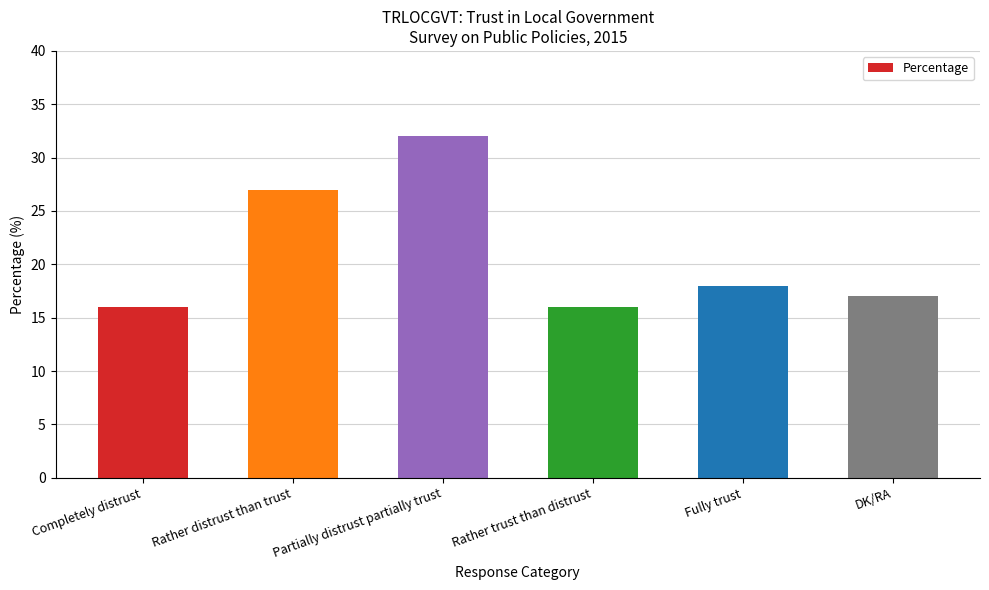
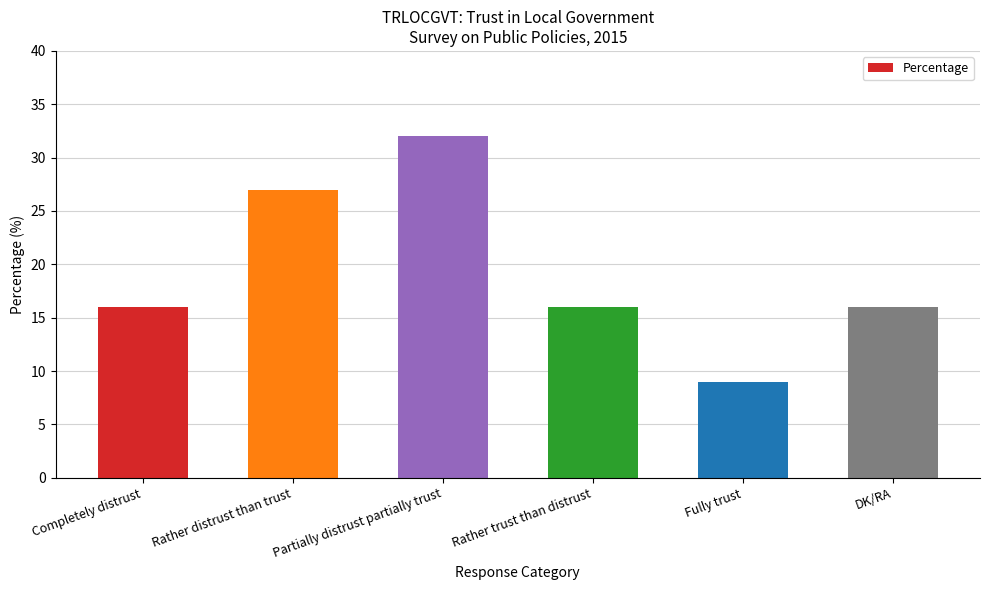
  {
    "Completely distrust": 16,
    "Rather distrust than trust": 27,
    "Partially distrust partially trust": 32,
    "Rather trust than distrust": 16,
-   "Fully trust": 18,
-   "DK/RA": 17
+   "Fully trust": 9,
+   "DK/RA": 16
  }
